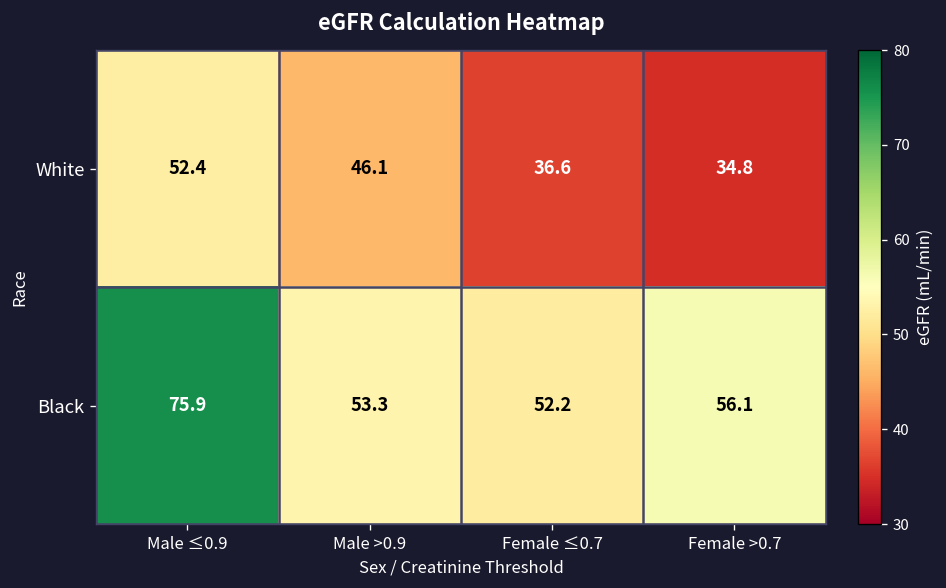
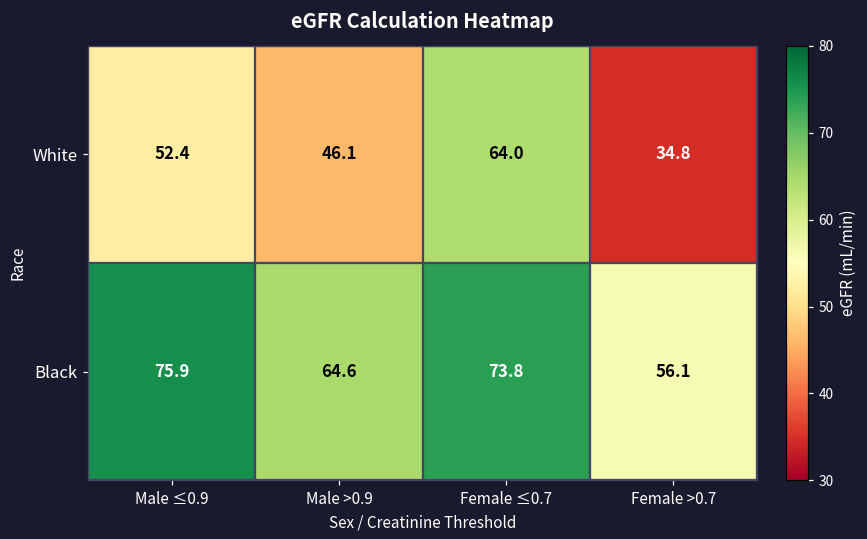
  {
    "White": {
      "Male ≤0.9": 52.4,
      "Male >0.9": 46.1,
-     "Female ≤0.7": 36.6,
+     "Female ≤0.7": 64.0,
      "Female >0.7": 34.8
    },
    "Black": {
      "Male ≤0.9": 75.9,
-     "Male >0.9": 53.3,
-     "Female ≤0.7": 52.2,
+     "Male >0.9": 64.6,
+     "Female ≤0.7": 73.8,
      "Female >0.7": 56.1
    }
  }
